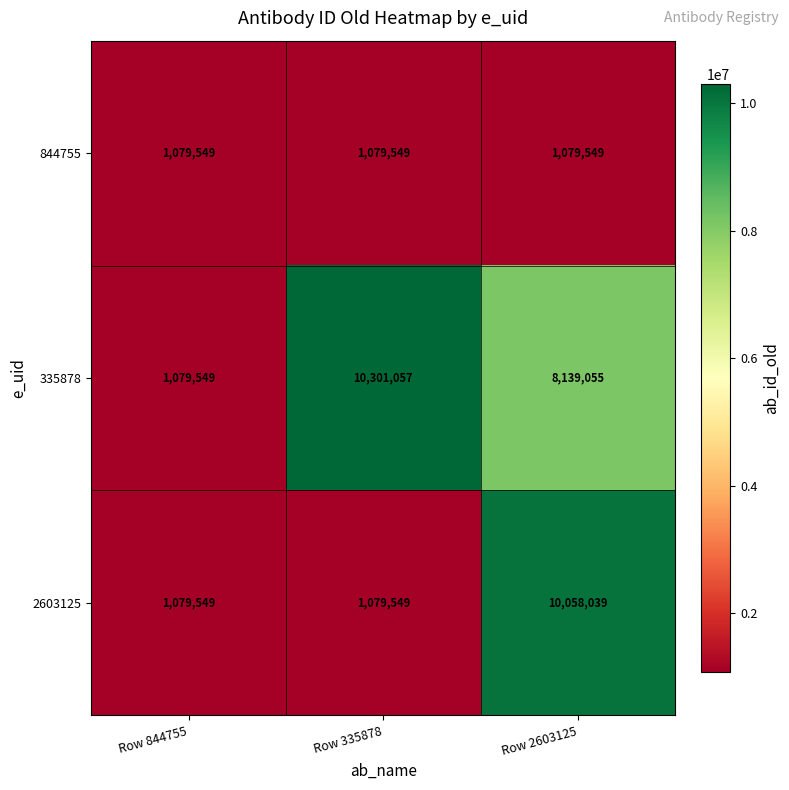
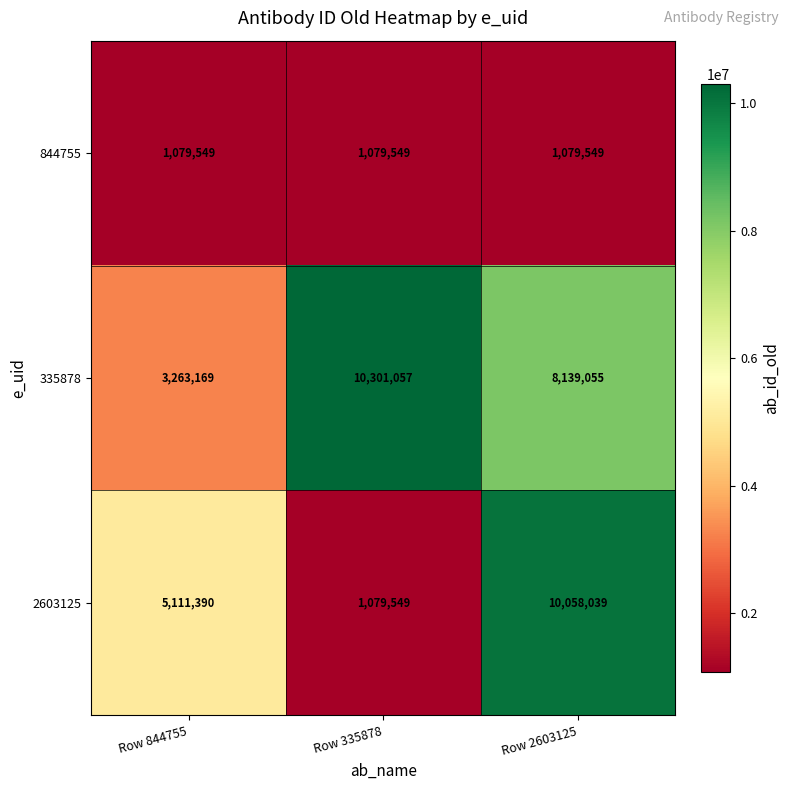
  {
    "844755": {
      "Row 844755": "1,079,549",
      "Row 335878": "1,079,549",
      "Row 2603125": "1,079,549"
    },
    "335878": {
-     "Row 844755": "1,079,549",
+     "Row 844755": "3,263,169",
      "Row 335878": "10,301,057",
      "Row 2603125": "8,139,055"
    },
    "2603125": {
-     "Row 844755": "1,079,549",
+     "Row 844755": "5,111,390",
      "Row 335878": "1,079,549",
      "Row 2603125": "10,058,039"
    }
  }
